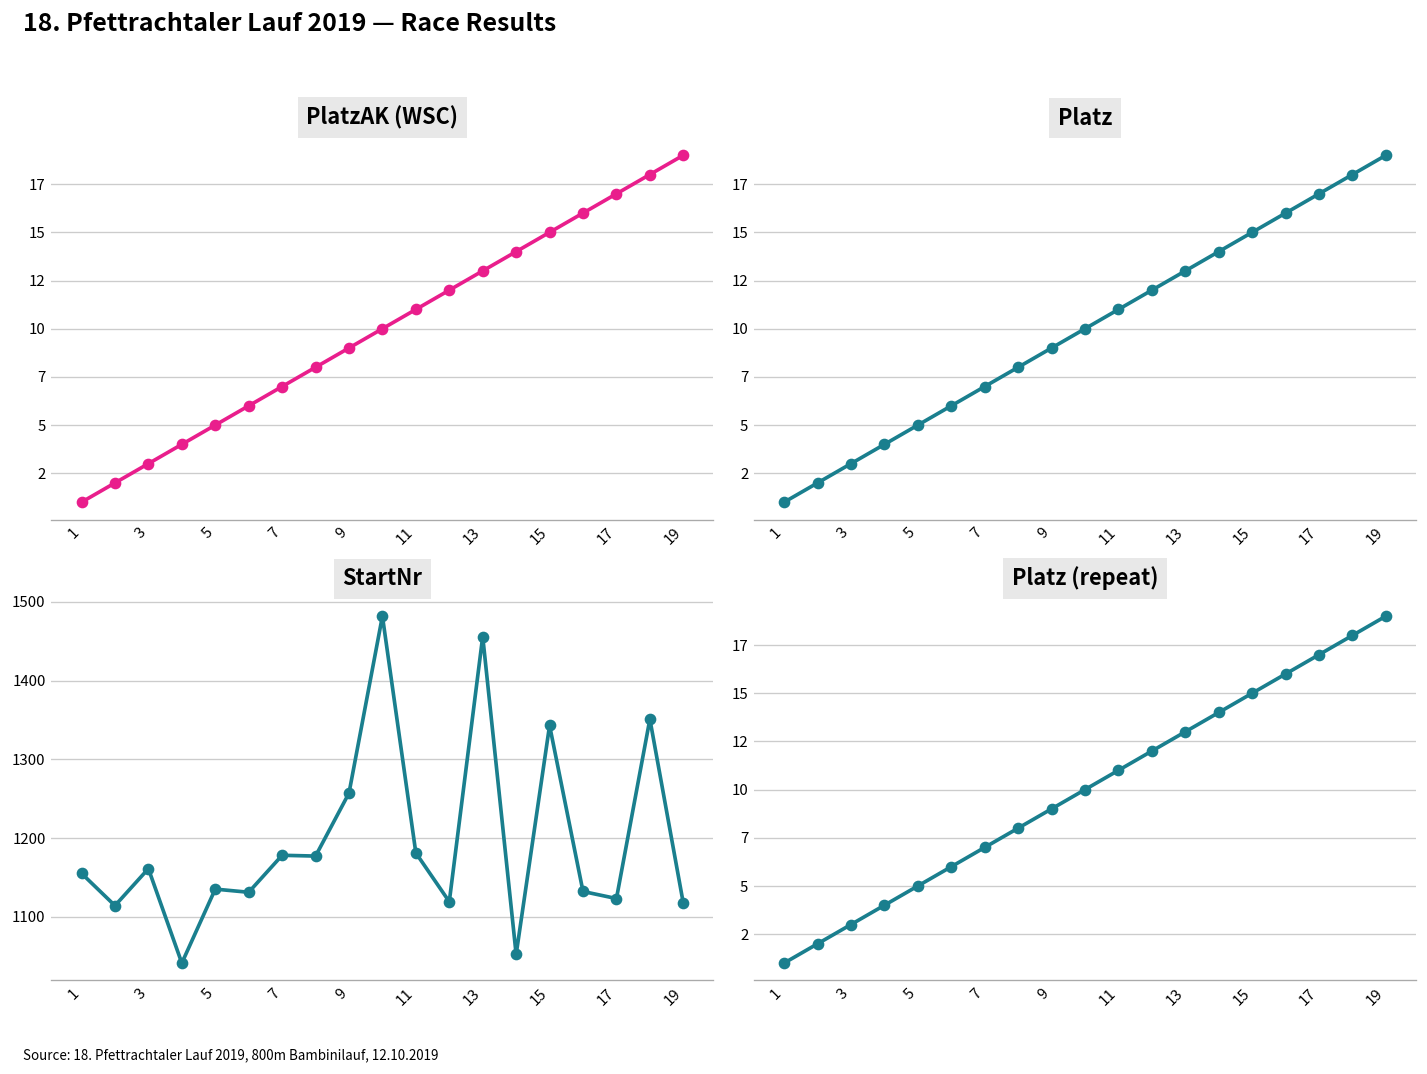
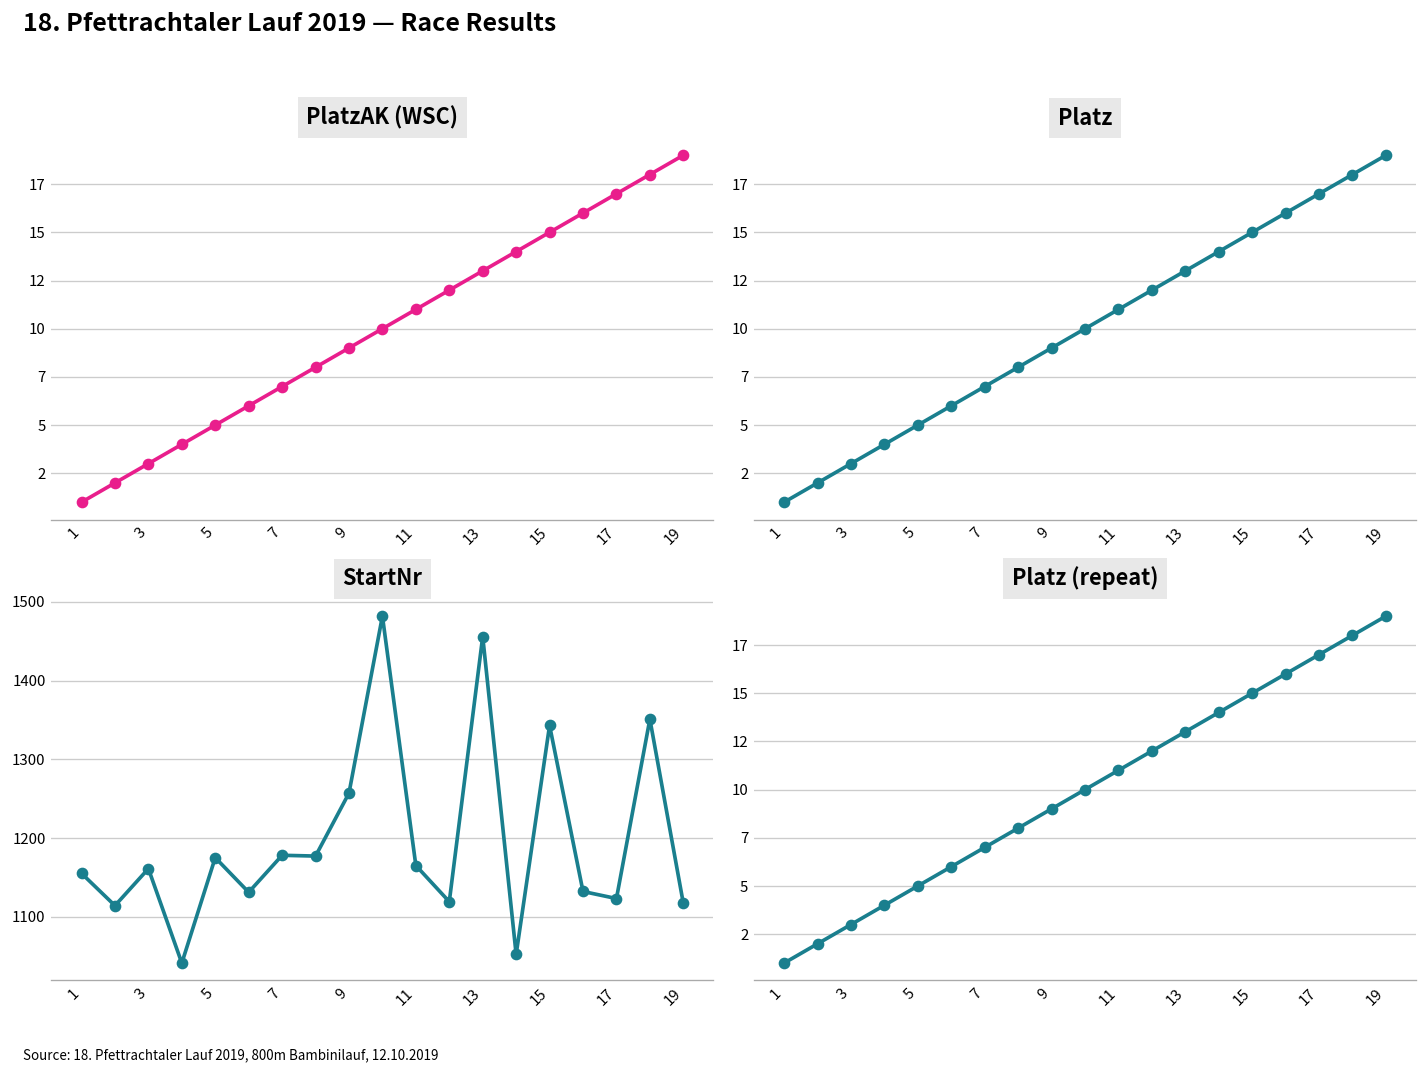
  {
    "StartNr": {
      "1": 1160,
      "3": 1160,
-     "5": 1140,
+     "5": 1180,
      "7": 1180,
      "9": 1260,
-     "11": 1180,
+     "11": 1170,
      "13": 1460,
      "15": 1340,
      "17": 1120,
      "19": 1120
    }
  }
